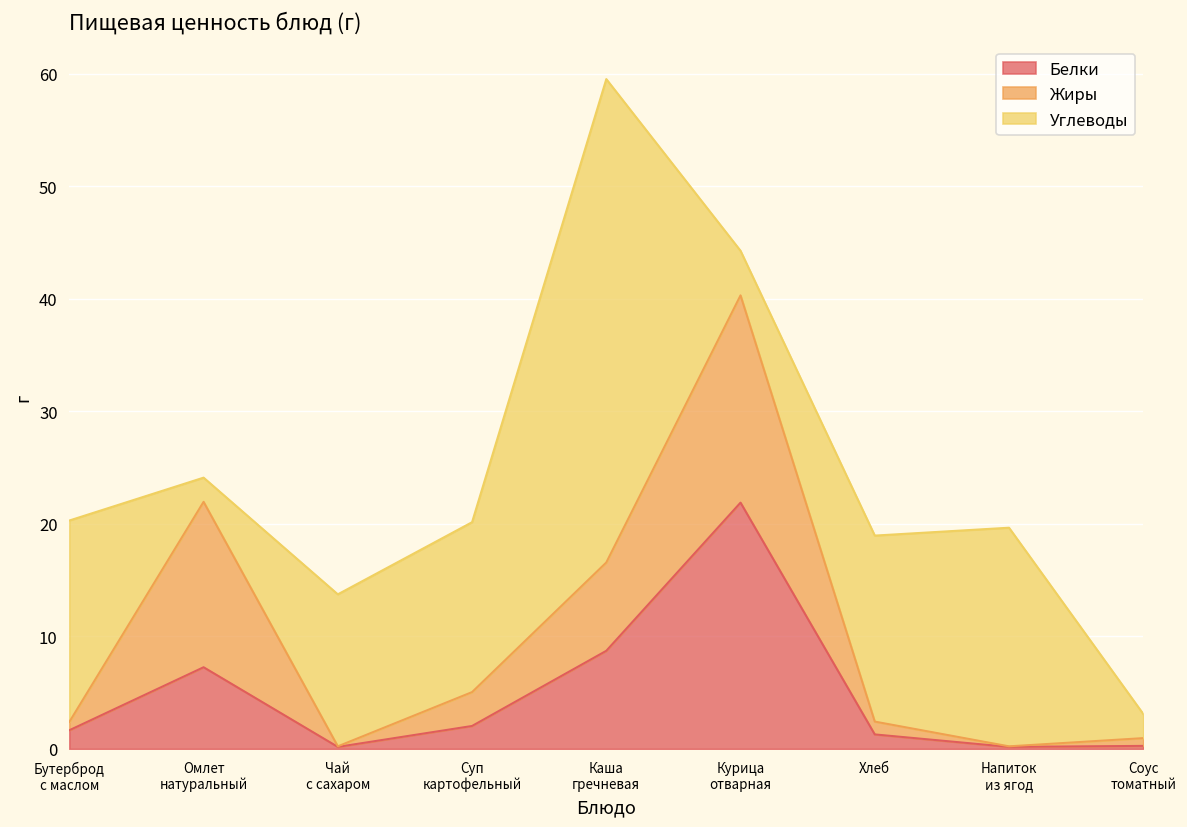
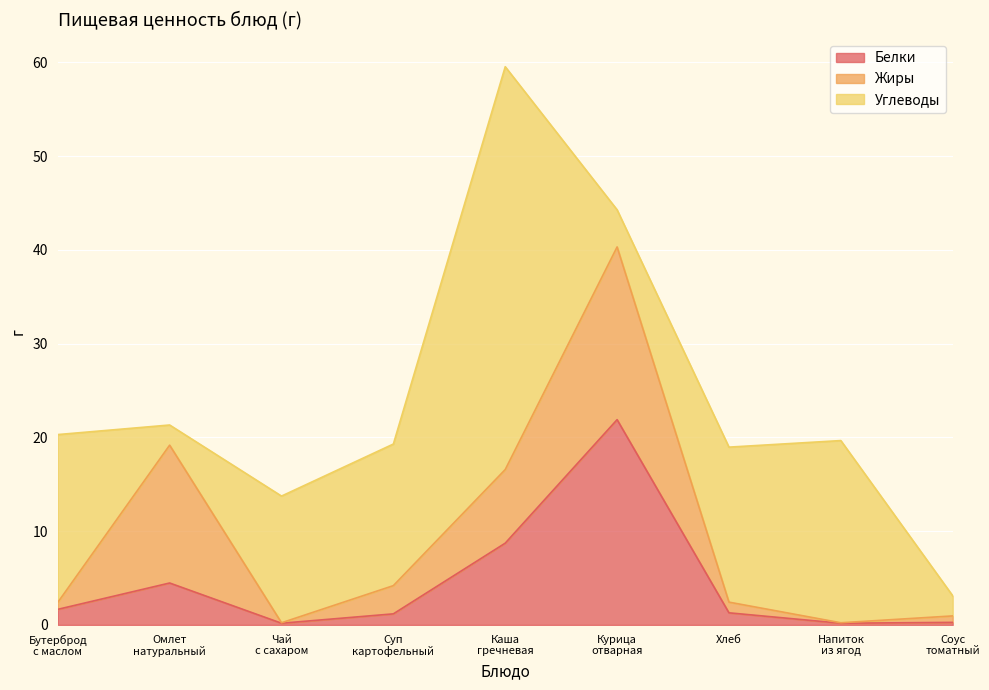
  {
    "Белки": {
      "Бутерброд с маслом": 2,
-     "Омлет натуральный": 7,
-     "Суп картофельный": 2,
+     "Омлет натуральный": 4,
+     "Суп картофельный": 1,
      "Каша гречневая": 9,
      "Курица отварная": 22,
      "Хлеб": 1,
      "Соус томатный": 0
    }
  }
